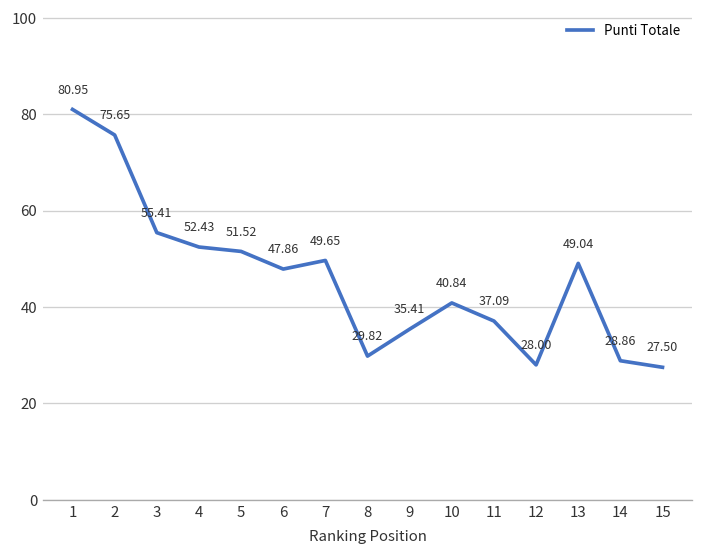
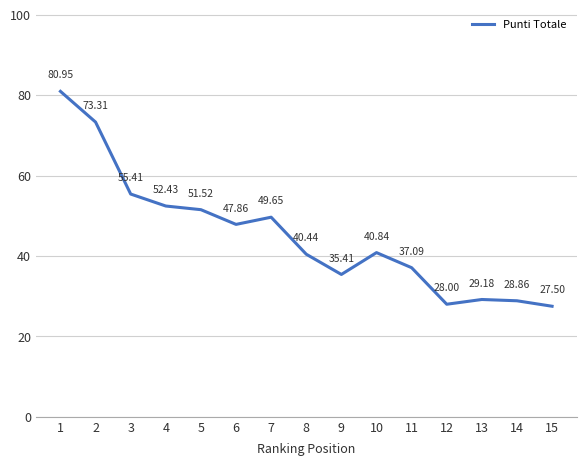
  {
    "1": 80.95,
-   "2": 75.65,
+   "2": 73.31,
    "3": 55.41,
    "4": 52.43,
    "5": 51.52,
    "6": 47.86,
    "7": 49.65,
-   "8": 29.82,
+   "8": 40.44,
    "9": 35.41,
    "10": 40.84,
    "11": 37.09,
    "12": 28.00,
-   "13": 49.04,
+   "13": 29.18,
    "14": 28.86,
    "15": 27.50
  }
